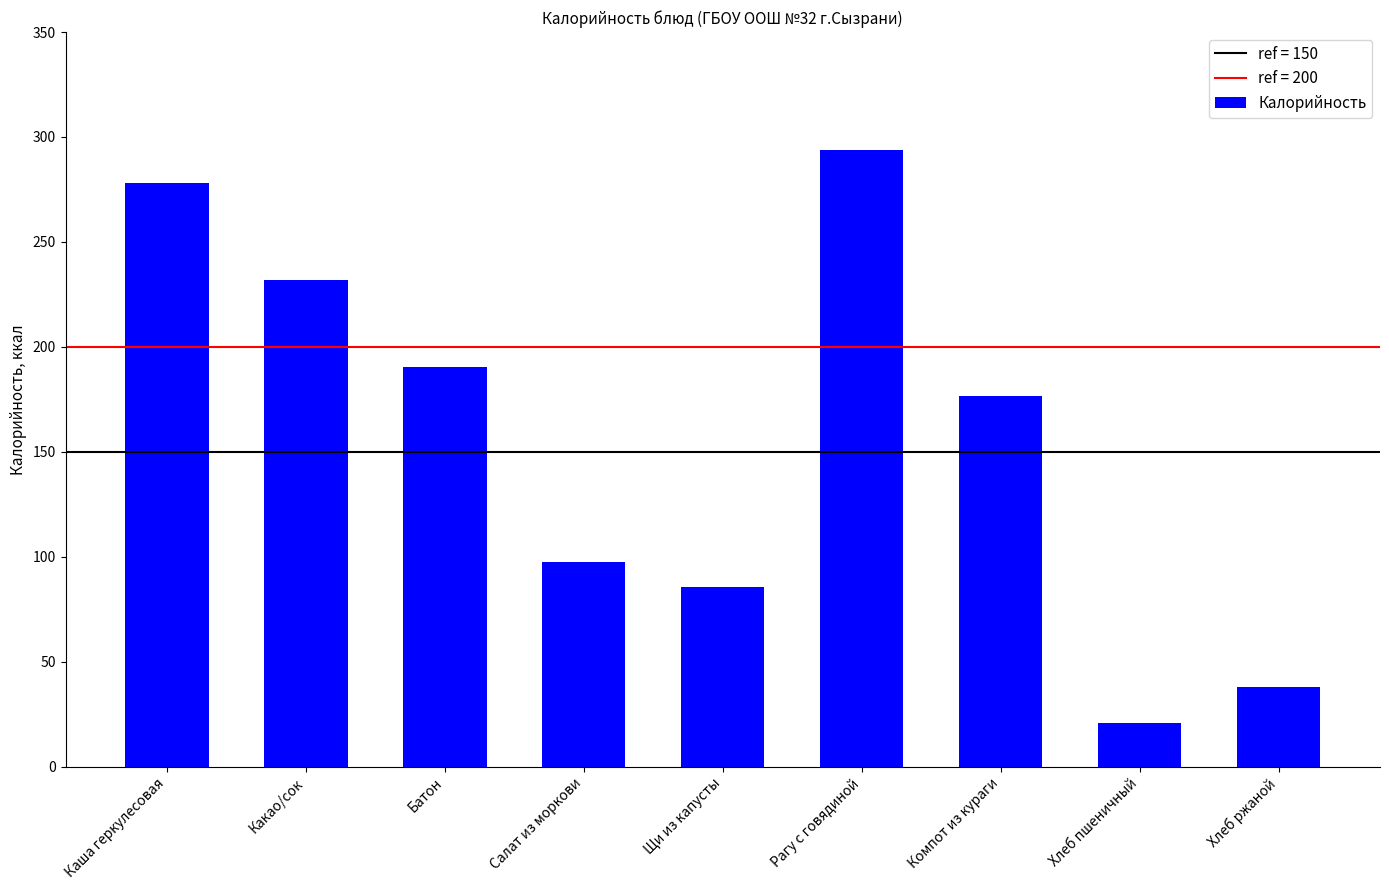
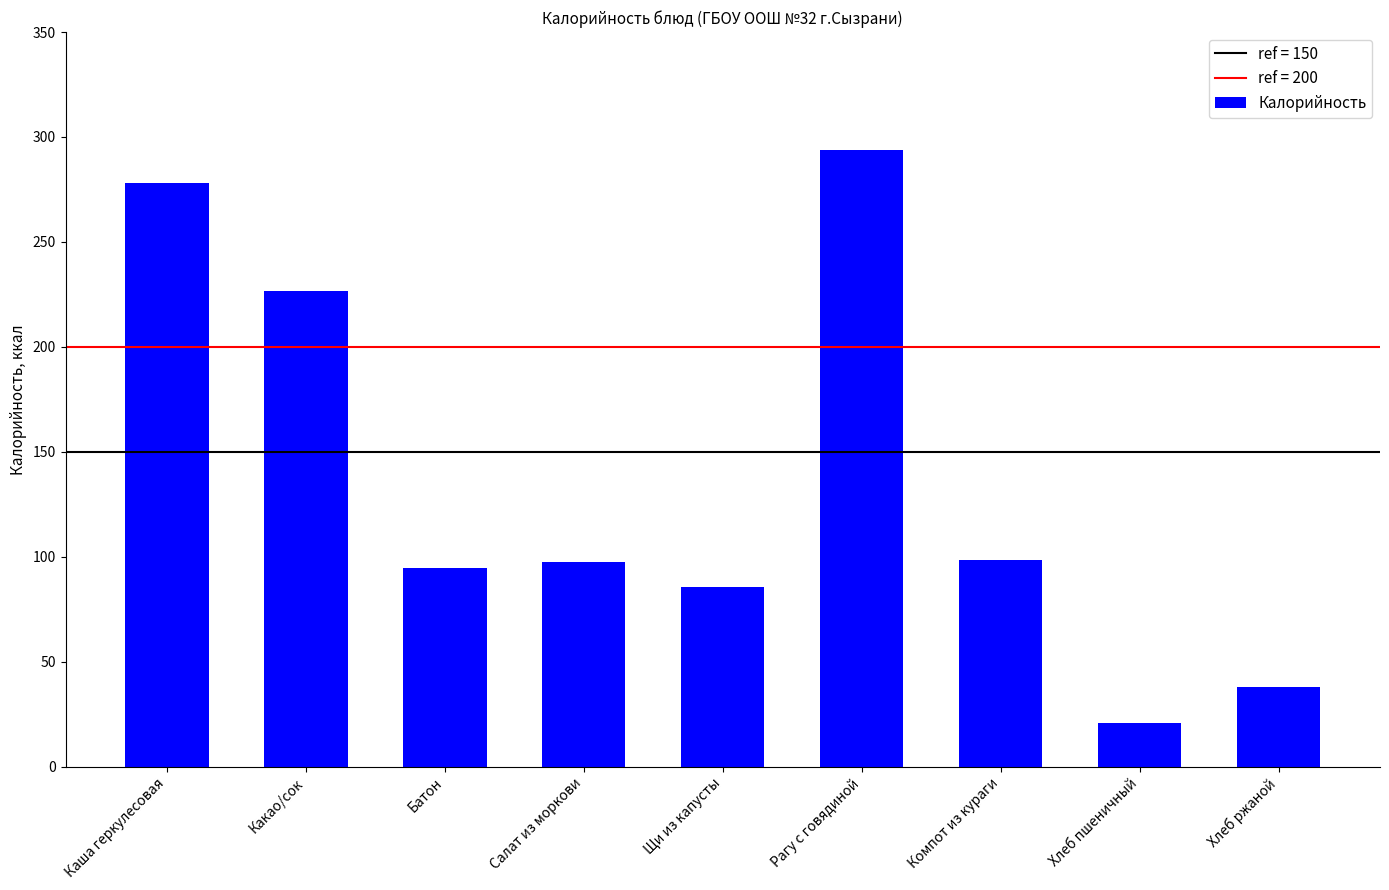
  {
    "Каша геркулесовая": 278,
-   "Какао/сок": 232,
-   "Батон": 191,
+   "Какао/сок": 226,
+   "Батон": 94,
    "Салат из моркови": 97,
    "Щи из капусты": 86,
    "Рагу с говядиной": 294,
-   "Компот из кураги": 176,
+   "Компот из кураги": 98,
    "Хлеб пшеничный": 21,
    "Хлеб ржаной": 38
  }
